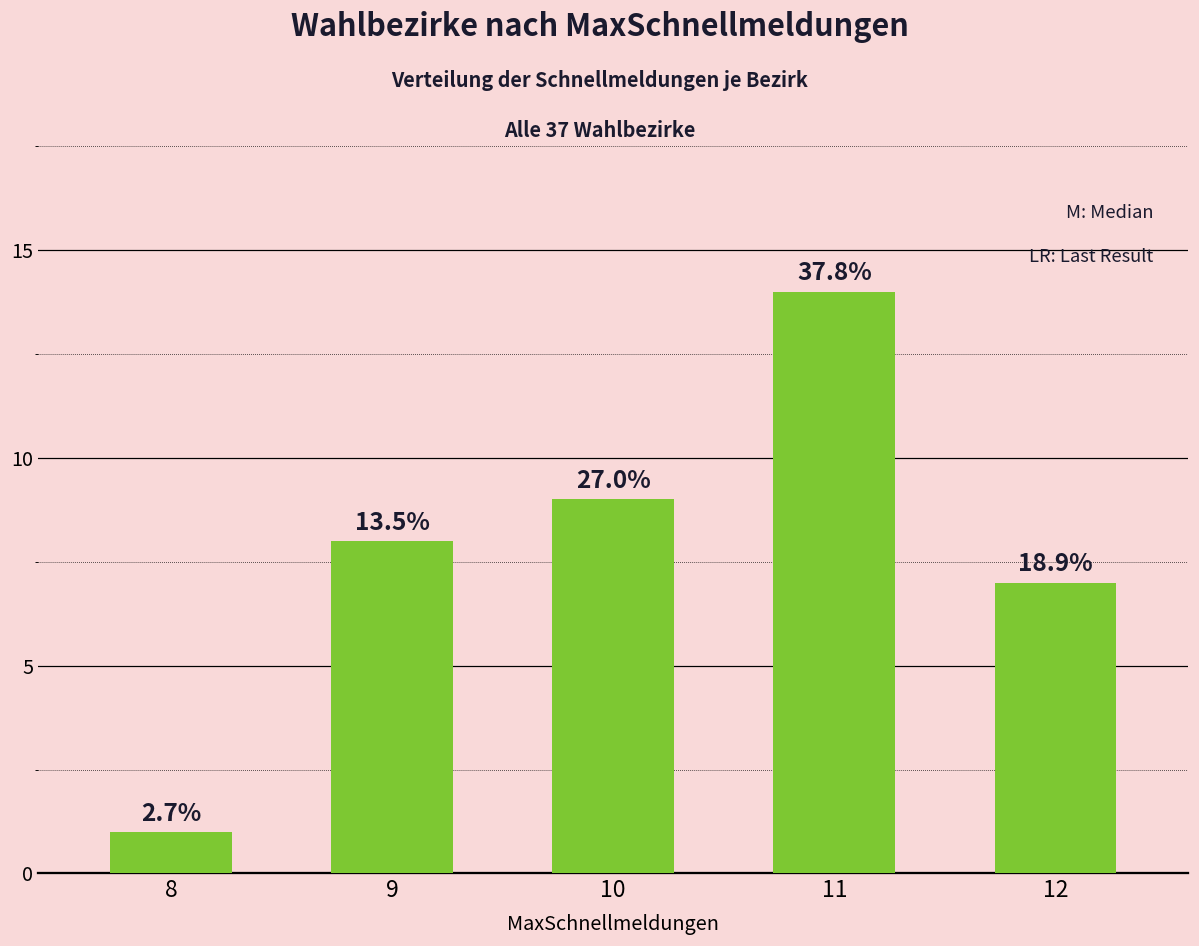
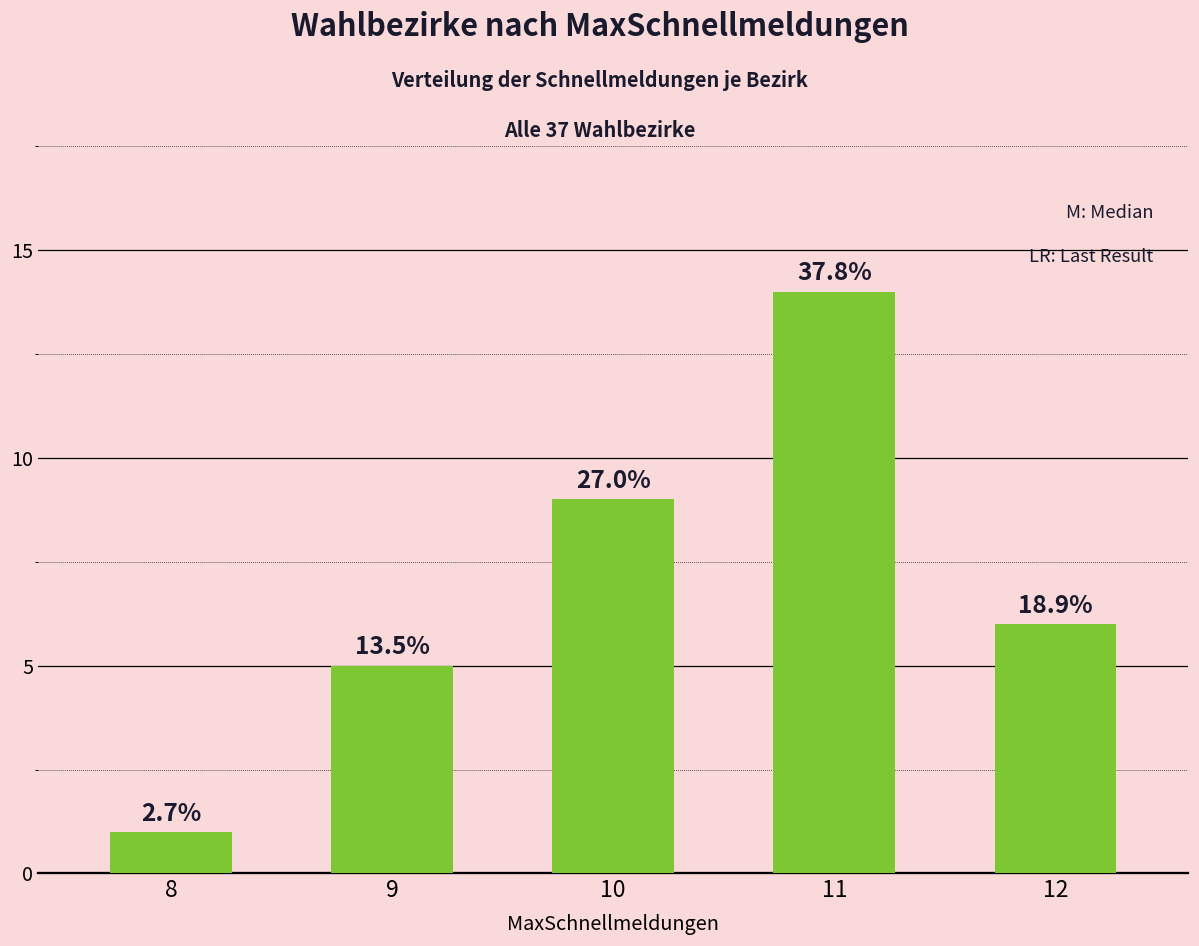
  {
-   "9": 8,
-   "12": 7
+   "9": 5,
+   "12": 6
  }
